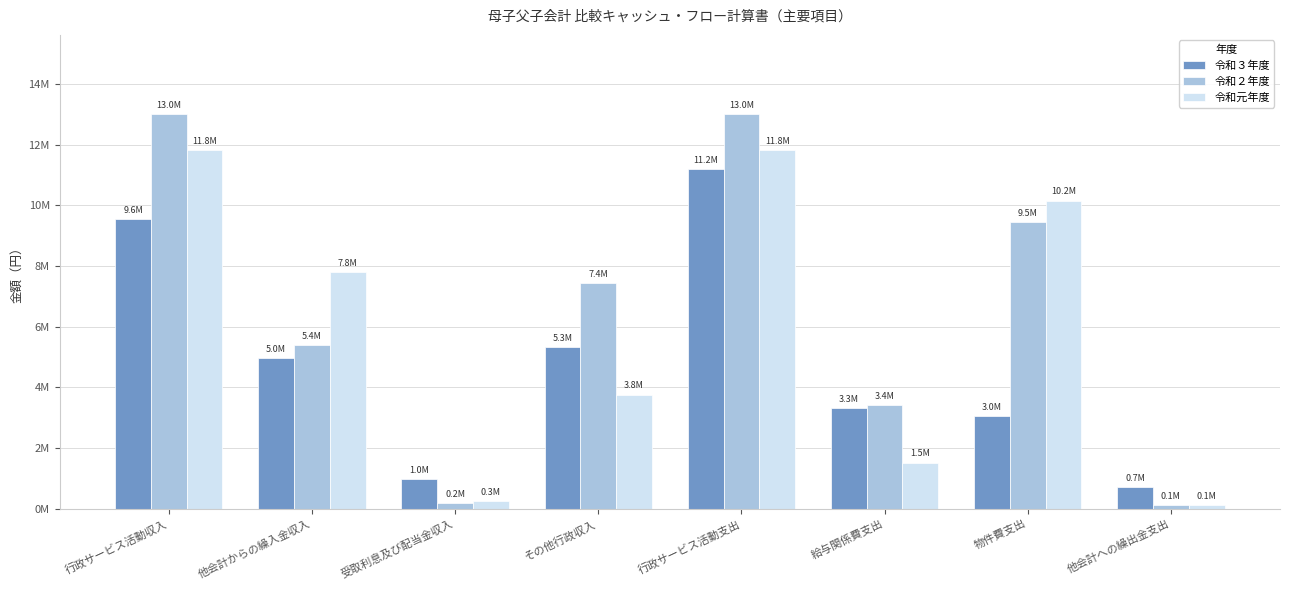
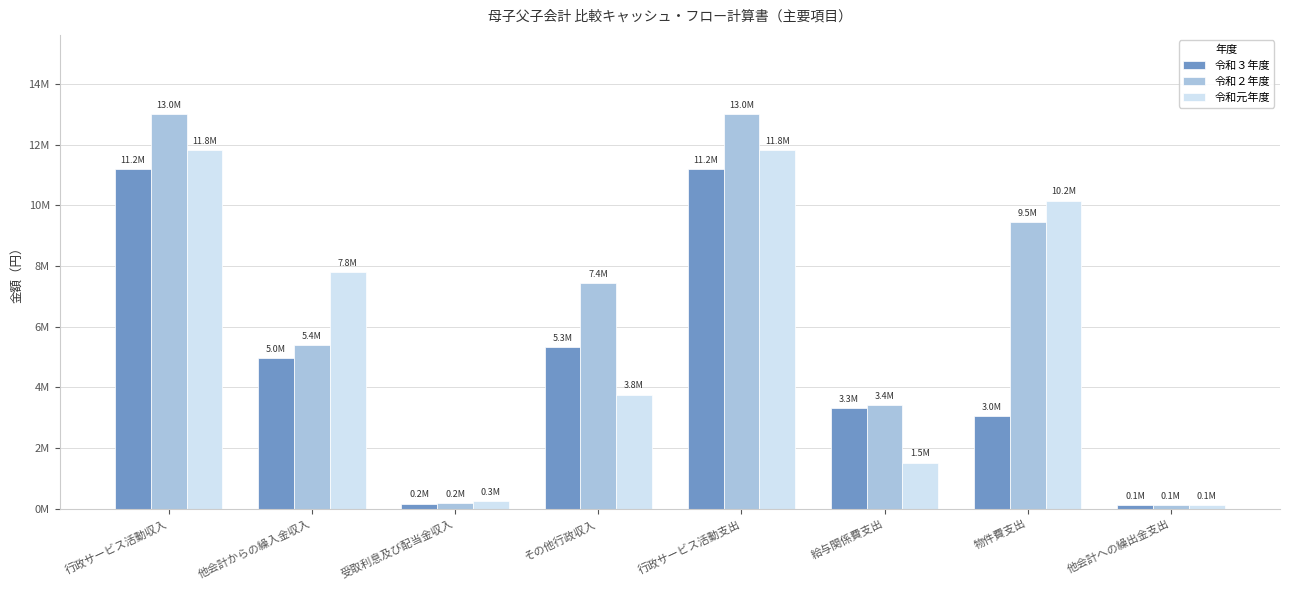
  {
    "令和３年度": {
-     "行政サービス活動収入": "9.6M",
+     "行政サービス活動収入": "11.2M",
      "他会計からの繰入金収入": "5.0M",
-     "受取利息及び配当金収入": "1.0M",
+     "受取利息及び配当金収入": "0.2M",
      "その他行政収入": "5.3M",
      "行政サービス活動支出": "11.2M",
      "給与関係費支出": "3.3M",
      "物件費支出": "3.0M",
-     "他会計への繰出金支出": "0.7M"
+     "他会計への繰出金支出": "0.1M"
    }
  }
